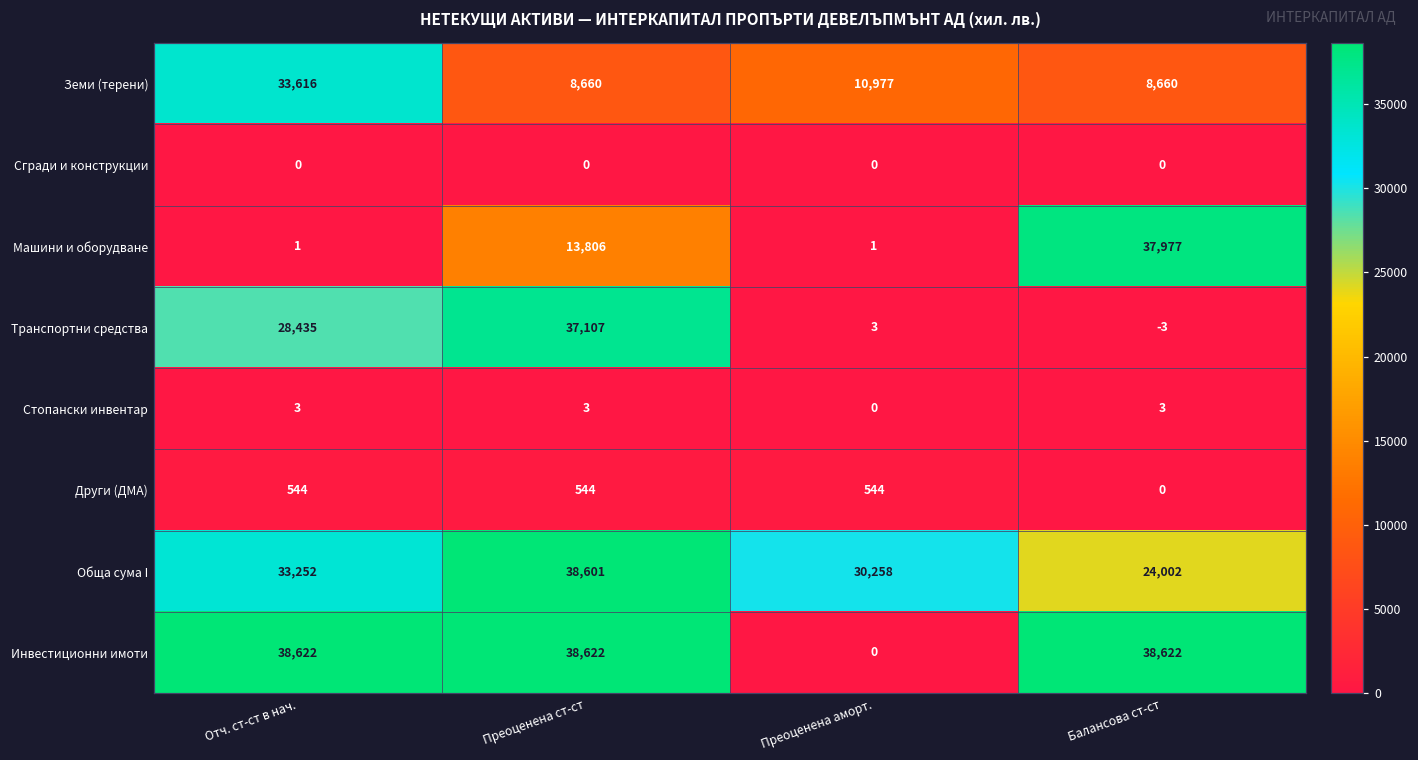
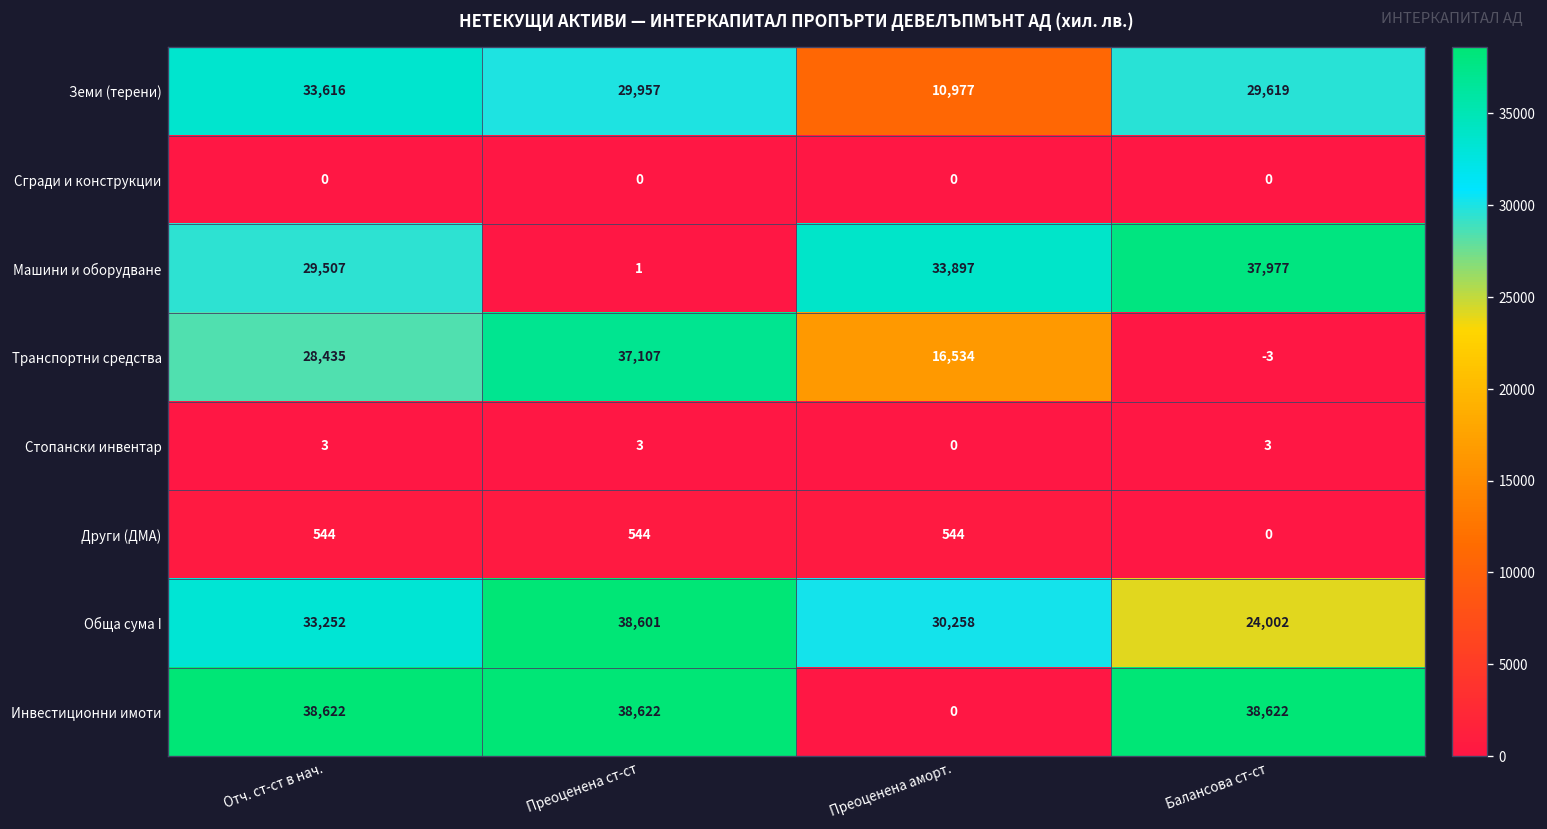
  {
    "Земи (терени)": {
      "Отч. ст-ст в нач.": "33,616",
-     "Преоценена ст-ст": "8,660",
+     "Преоценена ст-ст": "29,957",
      "Преоценена аморт.": "10,977",
-     "Балансова ст-ст": "8,660"
+     "Балансова ст-ст": "29,619"
    },
    "Сгради и конструкции": {
      "Отч. ст-ст в нач.": "0",
      "Преоценена ст-ст": "0",
      "Преоценена аморт.": "0",
      "Балансова ст-ст": "0"
    },
    "Машини и оборудване": {
-     "Отч. ст-ст в нач.": "1",
-     "Преоценена ст-ст": "13,806",
-     "Преоценена аморт.": "1",
+     "Отч. ст-ст в нач.": "29,507",
+     "Преоценена ст-ст": "1",
+     "Преоценена аморт.": "33,897",
      "Балансова ст-ст": "37,977"
    },
    "Транспортни средства": {
      "Отч. ст-ст в нач.": "28,435",
      "Преоценена ст-ст": "37,107",
-     "Преоценена аморт.": "3",
+     "Преоценена аморт.": "16,534",
      "Балансова ст-ст": "-3"
    },
    "Стопански инвентар": {
      "Отч. ст-ст в нач.": "3",
      "Преоценена ст-ст": "3",
      "Преоценена аморт.": "0",
      "Балансова ст-ст": "3"
    },
    "Други (ДМА)": {
      "Отч. ст-ст в нач.": "544",
      "Преоценена ст-ст": "544",
      "Преоценена аморт.": "544",
      "Балансова ст-ст": "0"
    },
    "Обща сума I": {
      "Отч. ст-ст в нач.": "33,252",
      "Преоценена ст-ст": "38,601",
      "Преоценена аморт.": "30,258",
      "Балансова ст-ст": "24,002"
    },
    "Инвестиционни имоти": {
      "Отч. ст-ст в нач.": "38,622",
      "Преоценена ст-ст": "38,622",
      "Преоценена аморт.": "0",
      "Балансова ст-ст": "38,622"
    }
  }
